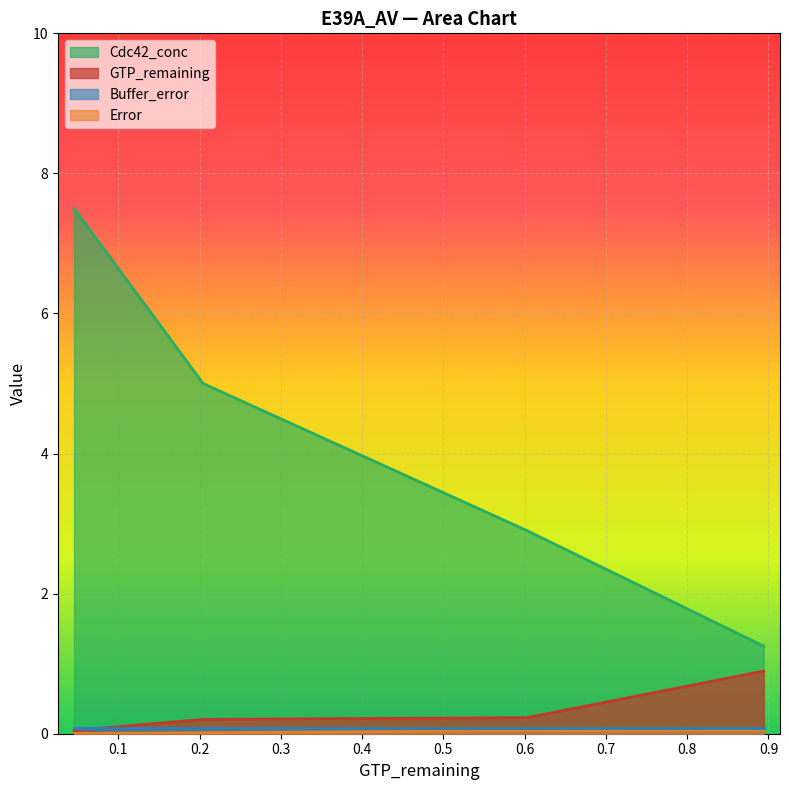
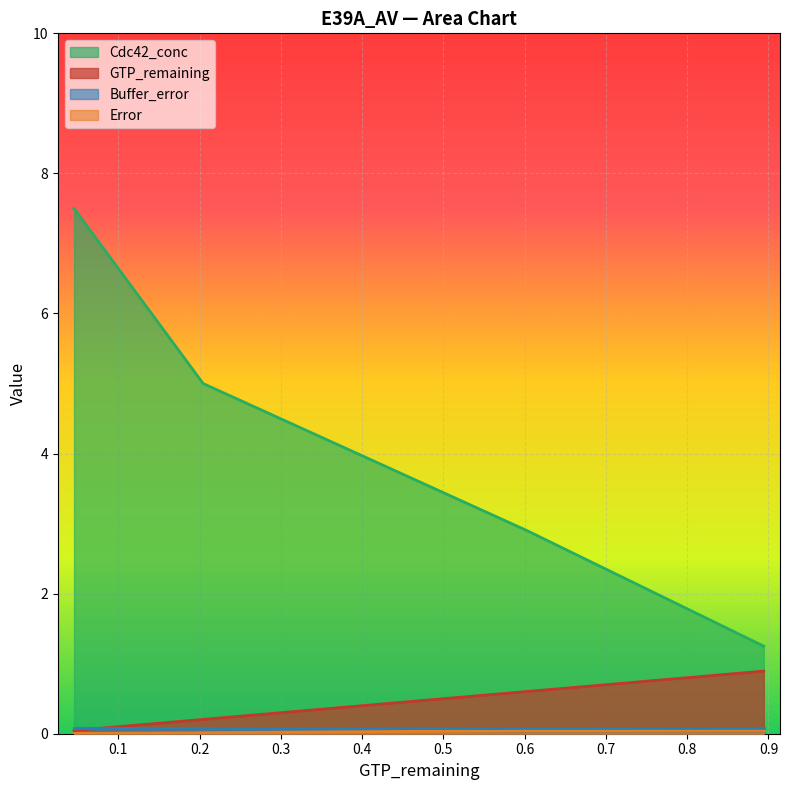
  {
    "Cdc42_conc": {
      "0.6": 2.9
    },
    "GTP_remaining": {
-     "0.6": 0.2
+     "0.6": 0.6
    }
  }
